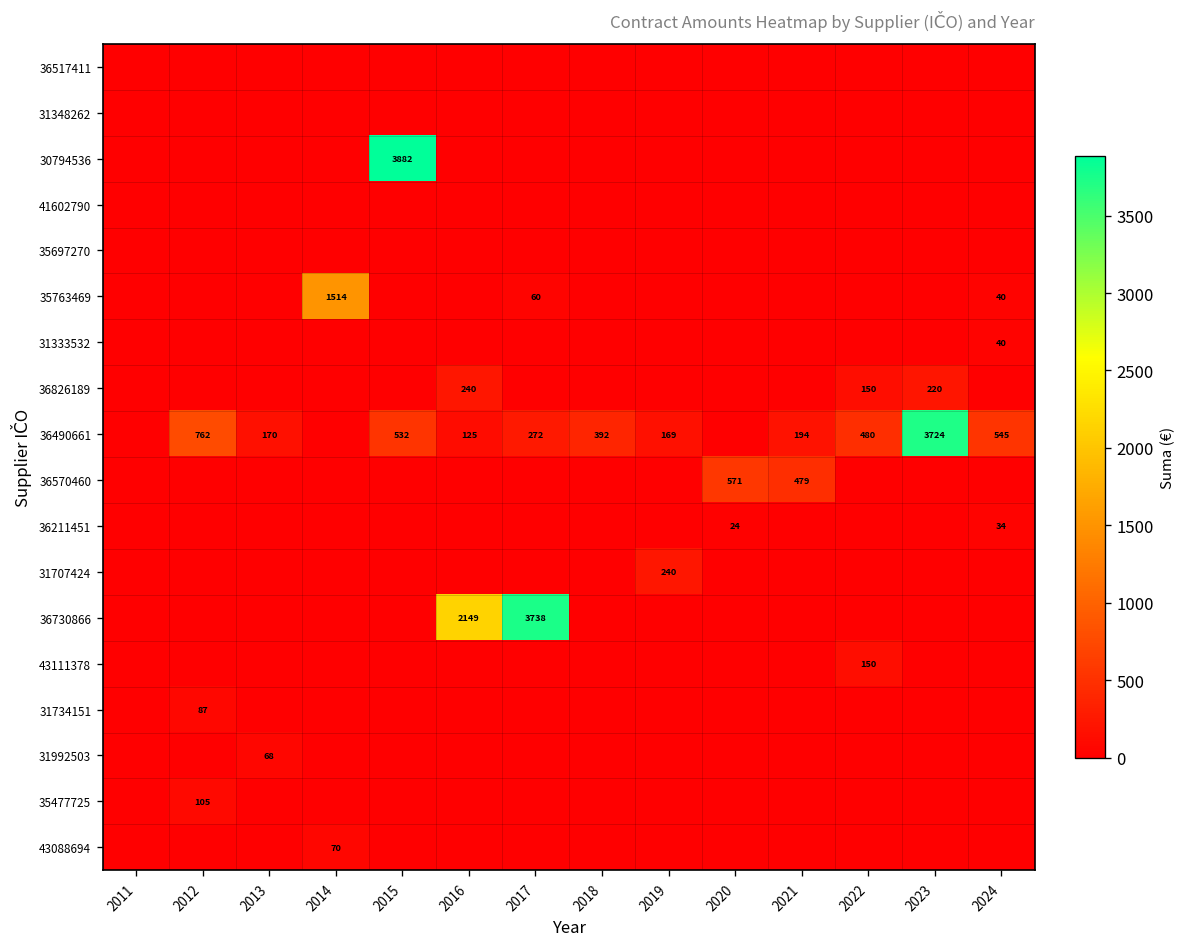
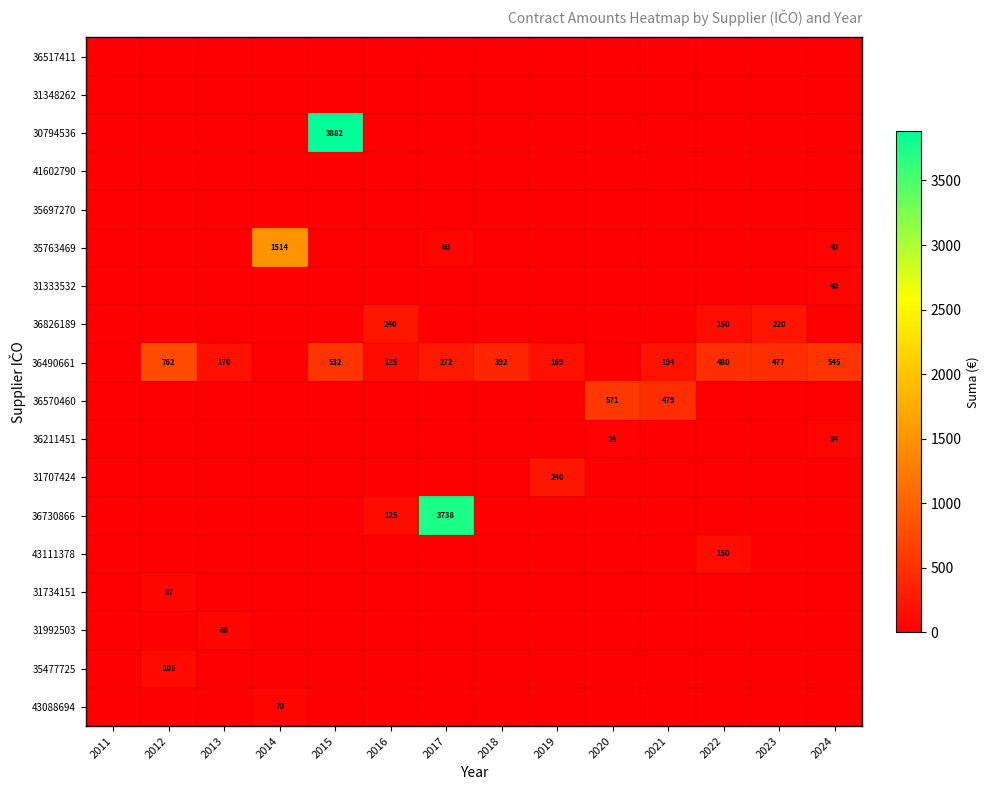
  {
    "30794536": {
      "2015": 3882
    },
    "35763469": {
      "2014": 1514,
      "2017": 60,
      "2024": 40
    },
    "31333532": {
      "2024": 40
    },
    "36826189": {
      "2016": 240,
      "2022": 150,
      "2023": 220
    },
    "36490661": {
      "2012": 762,
      "2013": 170,
      "2015": 532,
      "2016": 125,
      "2017": 272,
      "2018": 392,
      "2019": 169,
      "2021": 194,
      "2022": 480,
-     "2023": 3724,
+     "2023": 477,
      "2024": 545
    },
    "36570460": {
      "2020": 571,
      "2021": 479
    },
    "36211451": {
      "2020": 24,
      "2024": 34
    },
    "31707424": {
      "2019": 240
    },
    "36730866": {
-     "2016": 2149,
+     "2016": 125,
      "2017": 3738
    },
    "43111378": {
      "2022": 150
    },
    "31734151": {
      "2012": 87
    },
    "31992503": {
      "2013": 68
    },
    "35477725": {
      "2012": 105
    },
    "43088694": {
      "2014": 70
    }
  }
